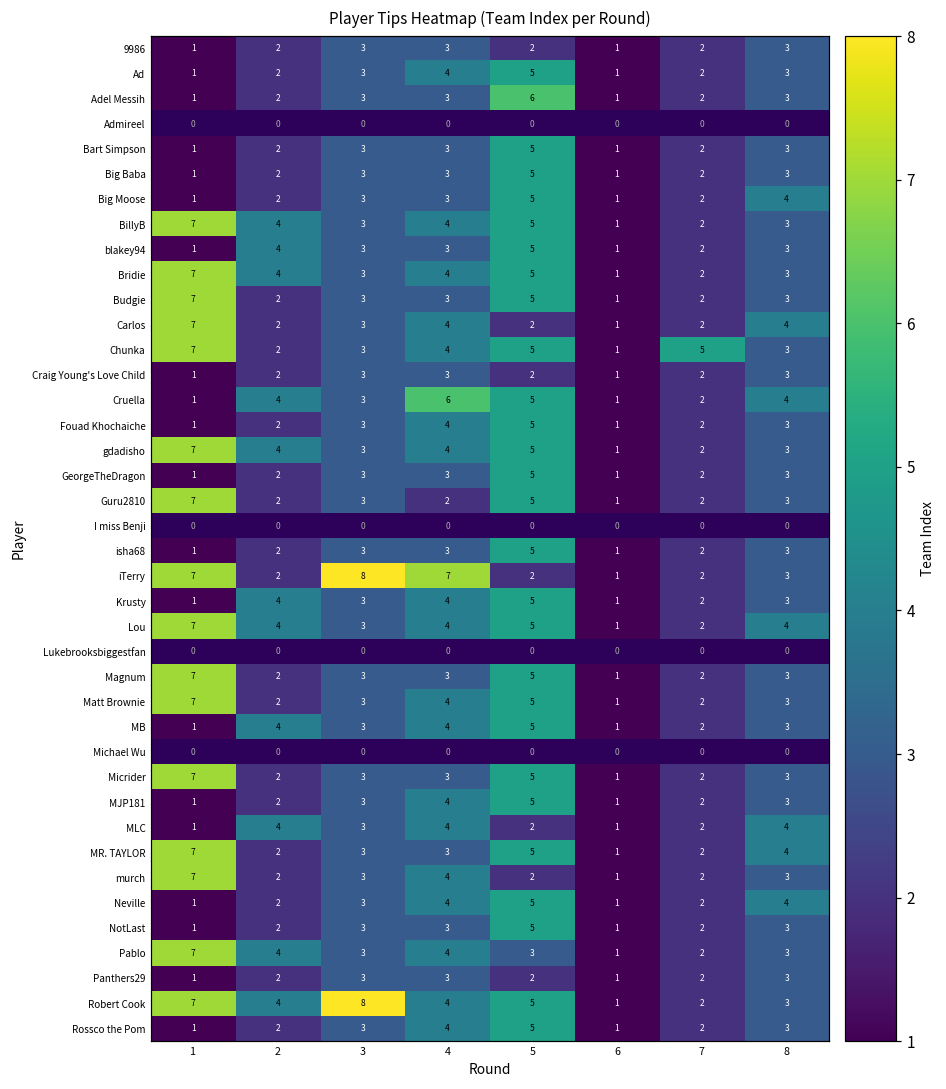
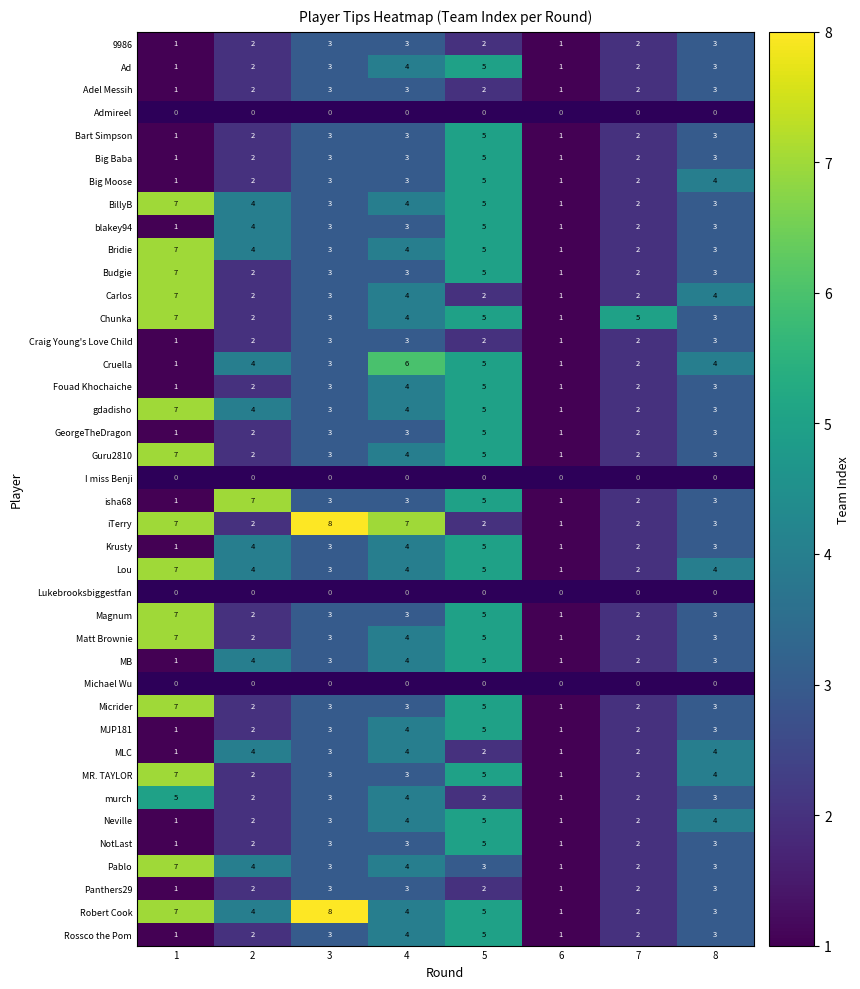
  {
    "Adel Messih": {
      "1": 1,
      "2": 2,
      "3": 3,
      "4": 3,
-     "5": 6,
+     "5": 2,
      "6": 1,
      "7": 2,
      "8": 3
    },
    "Guru2810": {
      "1": 7,
      "2": 2,
      "3": 3,
-     "4": 2,
+     "4": 4,
      "5": 5,
      "6": 1,
      "7": 2,
      "8": 3
    },
    "isha68": {
      "1": 1,
-     "2": 2,
+     "2": 7,
      "3": 3,
      "4": 3,
      "5": 5,
      "6": 1,
      "7": 2,
      "8": 3
    },
    "murch": {
-     "1": 7,
+     "1": 5,
      "2": 2,
      "3": 3,
      "4": 4,
      "5": 2,
      "6": 1,
      "7": 2,
      "8": 3
    }
  }
